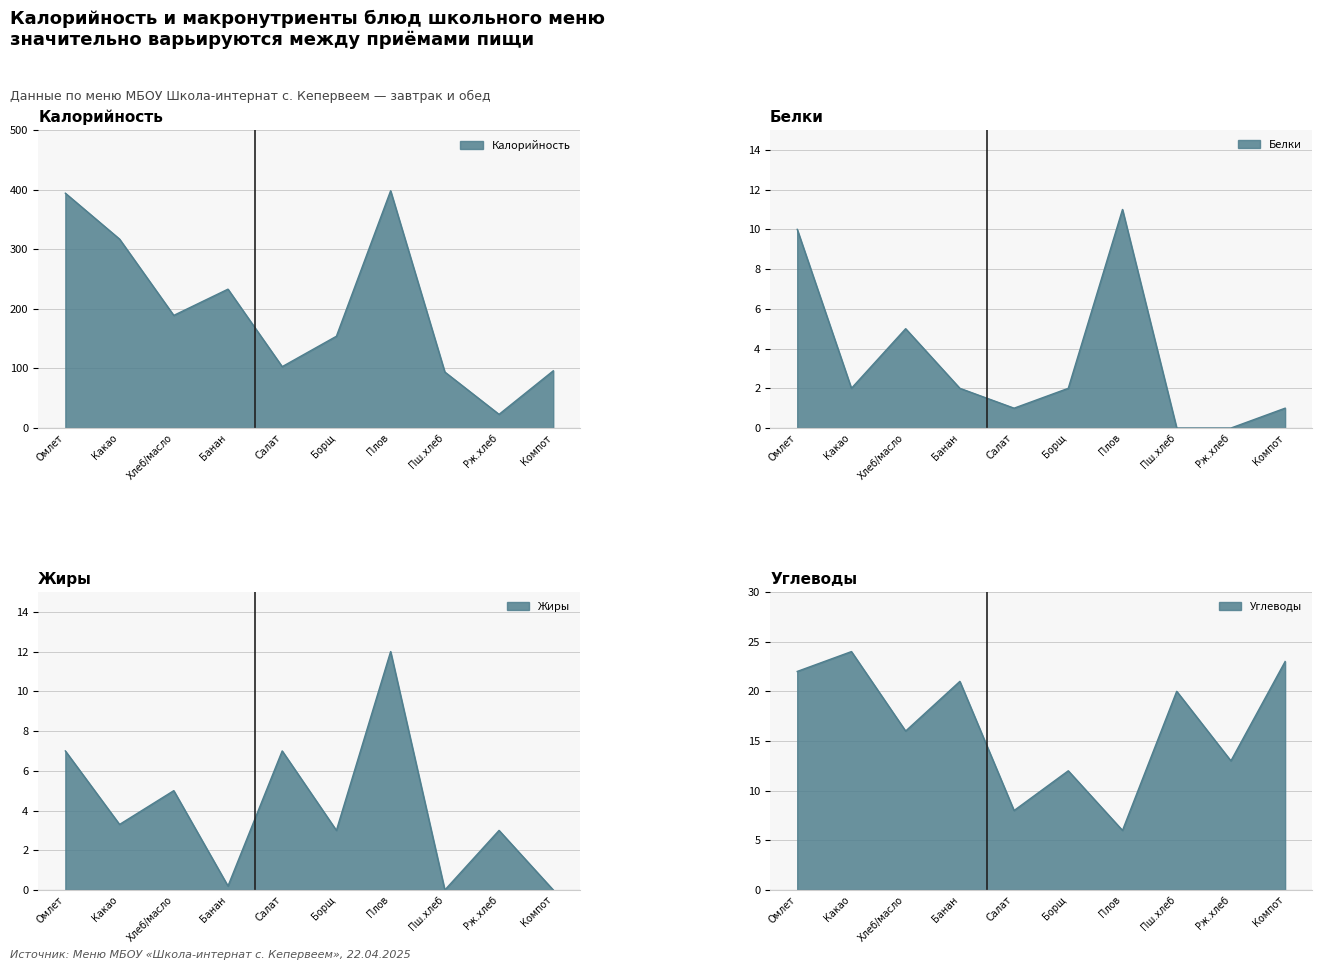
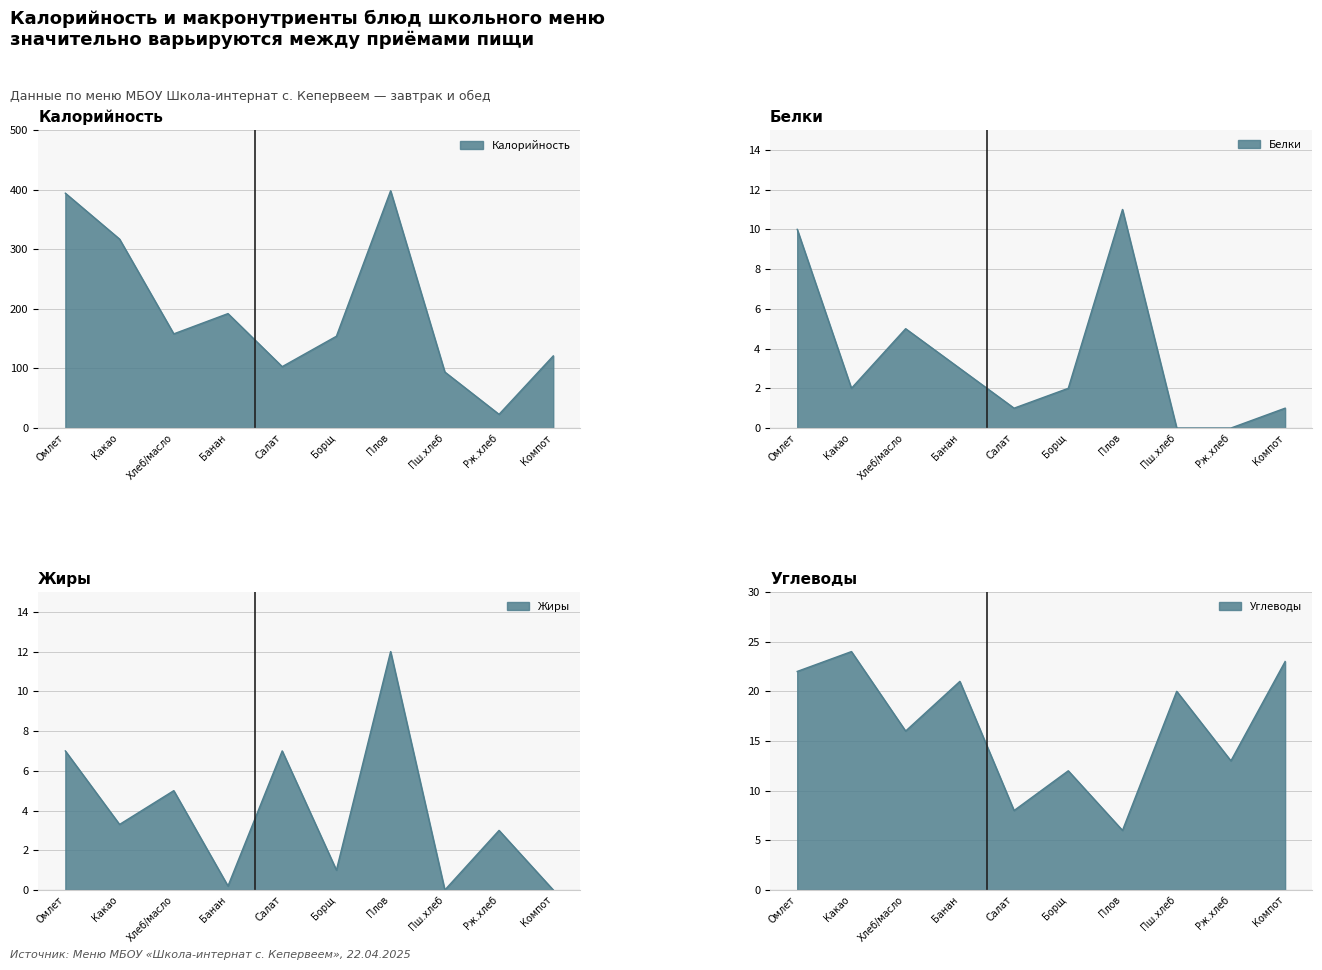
  {
    "Калорийность": {
      "Омлет": 390,
      "Какао": 320,
-     "Хлеб/масло": 190,
-     "Банан": 230,
+     "Хлеб/масло": 160,
+     "Банан": 190,
      "Салат": 100,
      "Борщ": 150,
      "Плов": 400,
      "Пш.хлеб": 90,
      "Рж.хлеб": 20,
-     "Компот": 100
+     "Компот": 120
    },
    "Белки": {
      "Омлет": 10,
      "Какао": 2,
      "Хлеб/масло": 5,
-     "Банан": 2,
+     "Банан": 3,
      "Салат": 1,
      "Борщ": 2,
      "Плов": 11,
      "Пш.хлеб": 0,
      "Рж.хлеб": 0,
      "Компот": 1
    },
    "Жиры": {
      "Омлет": 7,
      "Какао": 3.3,
      "Хлеб/масло": 5,
      "Банан": 0.2,
      "Салат": 7,
-     "Борщ": 3,
+     "Борщ": 1,
      "Плов": 12,
      "Пш.хлеб": 0,
      "Рж.хлеб": 3,
      "Компот": 0
    },
    "Углеводы": {
      "Омлет": 22,
      "Какао": 24,
      "Хлеб/масло": 16,
      "Банан": 21,
      "Салат": 8,
      "Борщ": 12,
      "Плов": 6,
      "Пш.хлеб": 20,
      "Рж.хлеб": 13,
      "Компот": 23
    }
  }
